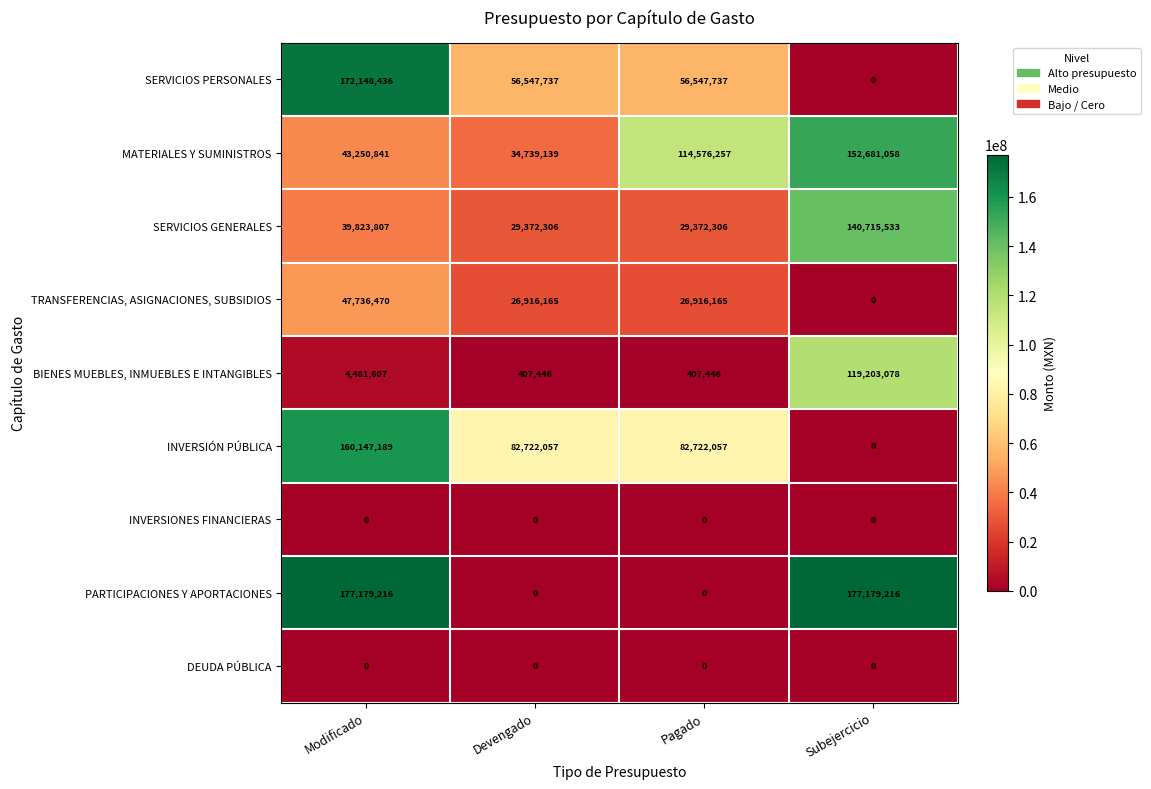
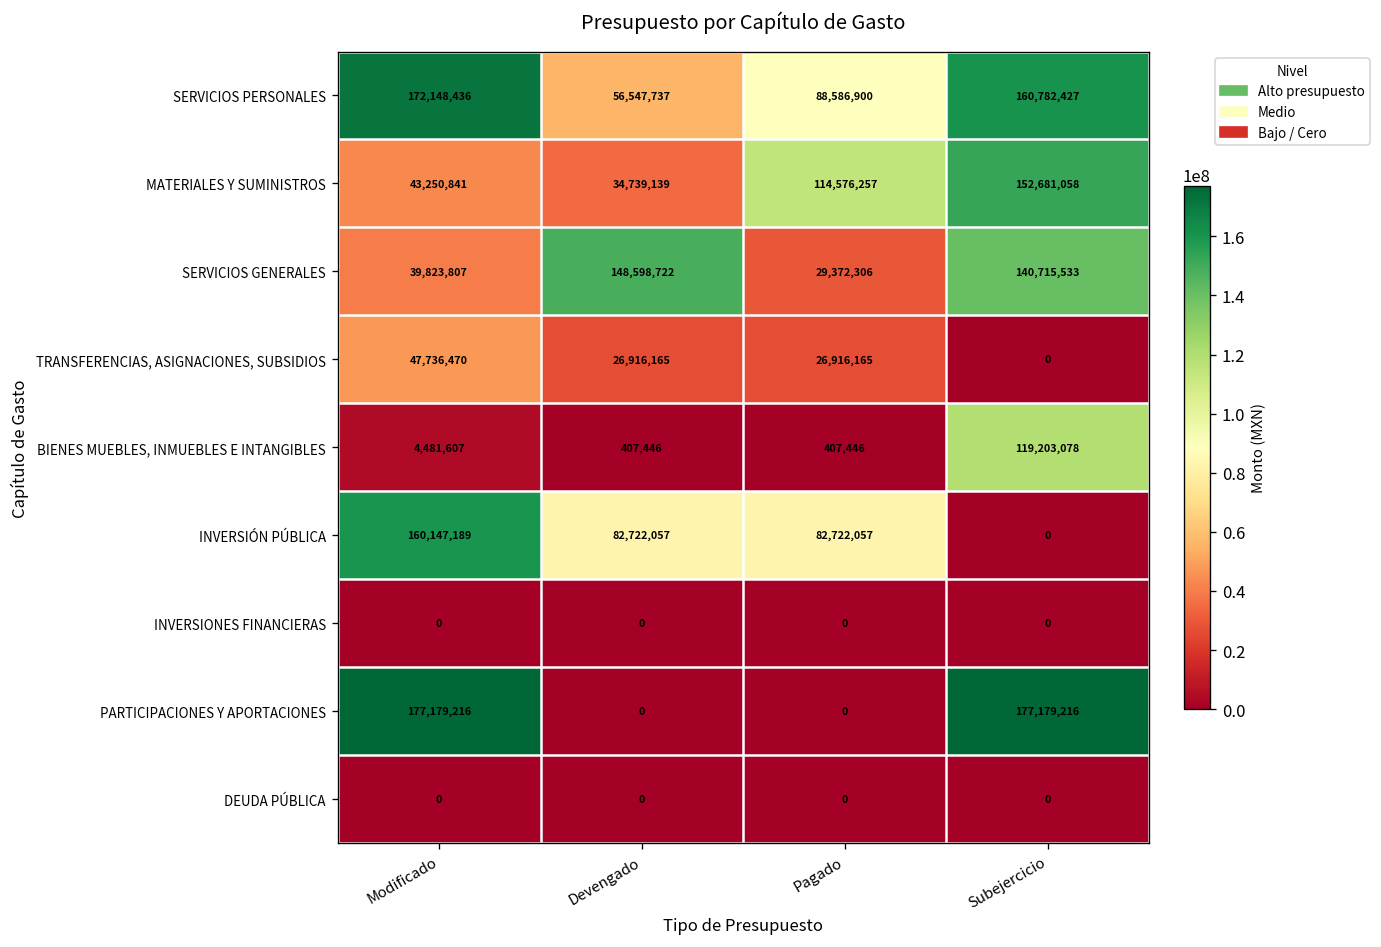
  {
    "SERVICIOS PERSONALES": {
      "Modificado": "172,148,436",
      "Devengado": "56,547,737",
-     "Pagado": "56,547,737",
-     "Subejercicio": "0"
+     "Pagado": "88,586,900",
+     "Subejercicio": "160,782,427"
    },
    "MATERIALES Y SUMINISTROS": {
      "Modificado": "43,250,841",
      "Devengado": "34,739,139",
      "Pagado": "114,576,257",
      "Subejercicio": "152,681,058"
    },
    "SERVICIOS GENERALES": {
      "Modificado": "39,823,807",
-     "Devengado": "29,372,306",
+     "Devengado": "148,598,722",
      "Pagado": "29,372,306",
      "Subejercicio": "140,715,533"
    },
    "TRANSFERENCIAS, ASIGNACIONES, SUBSIDIOS": {
      "Modificado": "47,736,470",
      "Devengado": "26,916,165",
      "Pagado": "26,916,165",
      "Subejercicio": "0"
    },
    "BIENES MUEBLES, INMUEBLES E INTANGIBLES": {
      "Modificado": "4,481,607",
      "Devengado": "407,446",
      "Pagado": "407,446",
      "Subejercicio": "119,203,078"
    },
    "INVERSIÓN PÚBLICA": {
      "Modificado": "160,147,189",
      "Devengado": "82,722,057",
      "Pagado": "82,722,057",
      "Subejercicio": "0"
    },
    "INVERSIONES FINANCIERAS": {
      "Modificado": "0",
      "Devengado": "0",
      "Pagado": "0",
      "Subejercicio": "0"
    },
    "PARTICIPACIONES Y APORTACIONES": {
      "Modificado": "177,179,216",
      "Devengado": "0",
      "Pagado": "0",
      "Subejercicio": "177,179,216"
    },
    "DEUDA PÚBLICA": {
      "Modificado": "0",
      "Devengado": "0",
      "Pagado": "0",
      "Subejercicio": "0"
    }
  }
